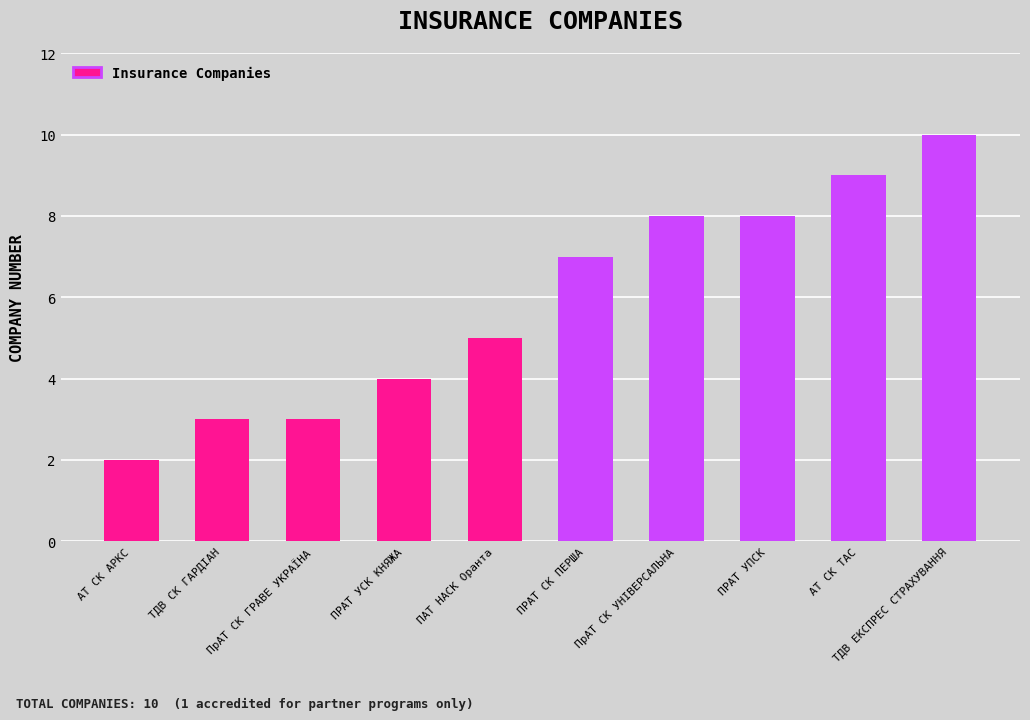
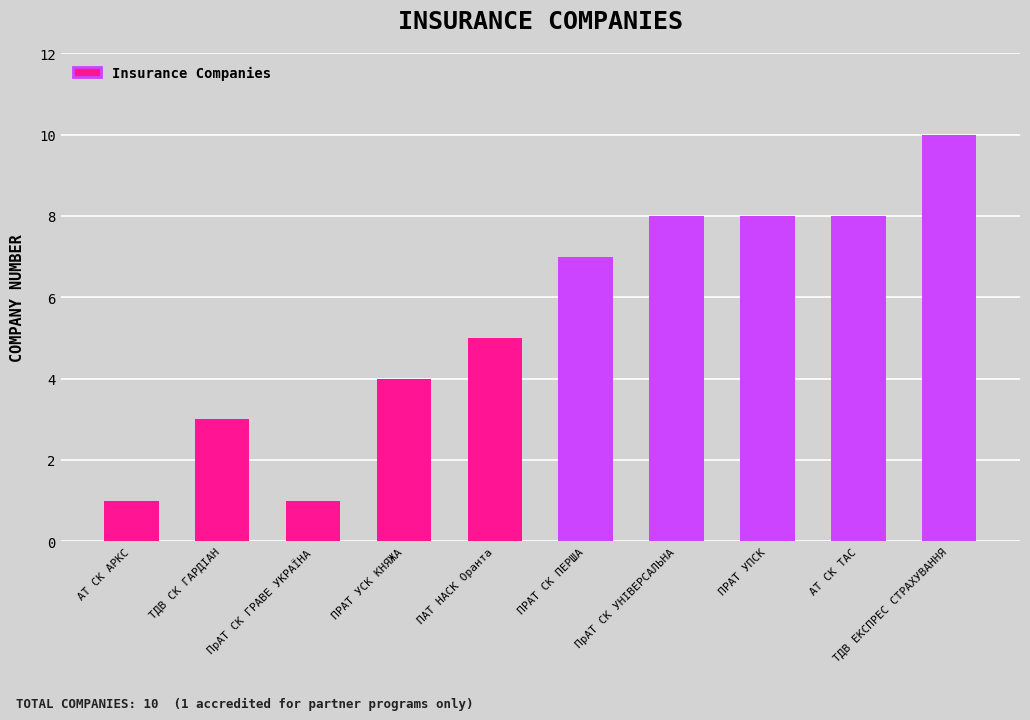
  {
-   "АТ СК АРКС": 2,
+   "АТ СК АРКС": 1,
    "ТДВ СК ГАРДІАН": 3,
-   "ПрАТ СК ГРАВЕ УКРАЇНА": 3,
+   "ПрАТ СК ГРАВЕ УКРАЇНА": 1,
    "ПРАТ УСК КНЯЖА": 4,
    "ПАТ НАСК Оранта": 5,
    "ПРАТ СК ПЕРША": 7,
    "ПрАТ СК УНІВЕРСАЛЬНА": 8,
    "ПРАТ УПСК": 8,
-   "АТ СК ТАС": 9,
+   "АТ СК ТАС": 8,
    "ТДВ ЕКСПРЕС СТРАХУВАННЯ": 10
  }
